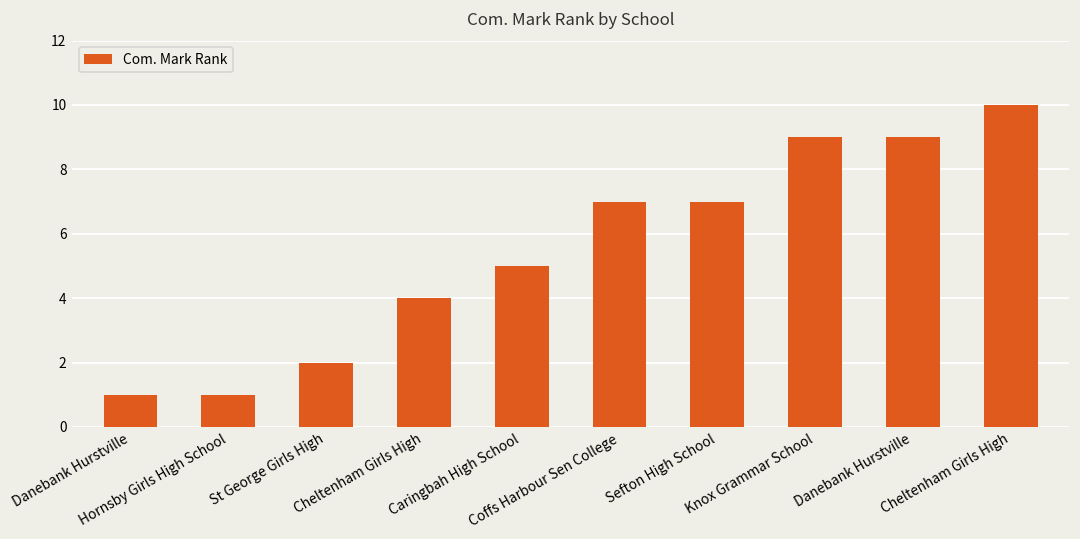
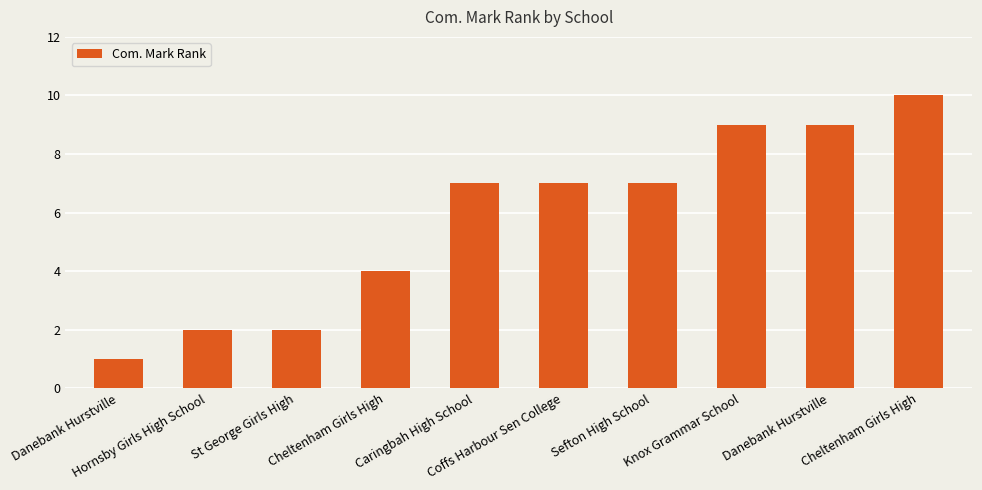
  {
-   "Hornsby Girls High School": 1,
+   "Hornsby Girls High School": 2,
    "St George Girls High": 2,
-   "Caringbah High School": 5,
+   "Caringbah High School": 7,
    "Coffs Harbour Sen College": 7,
    "Sefton High School": 7,
    "Knox Grammar School": 9
  }
